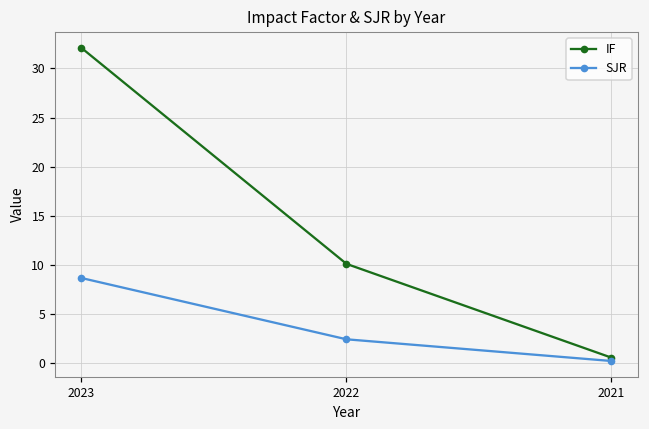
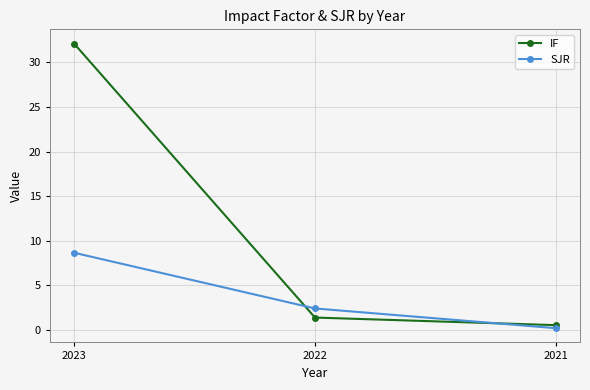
  {
    "IF": {
      "2023": 32,
-     "2022": 10,
+     "2022": 1,
      "2021": 1
    },
    "SJR": {
      "2023": 9,
      "2022": 2,
      "2021": 0
    }
  }
